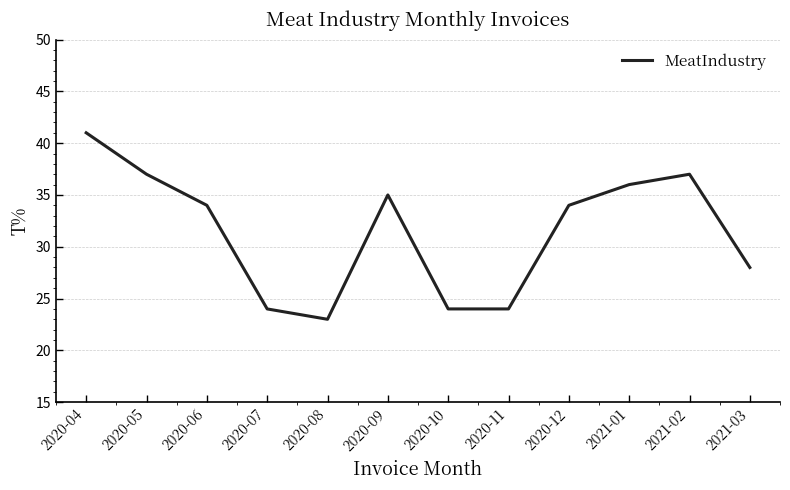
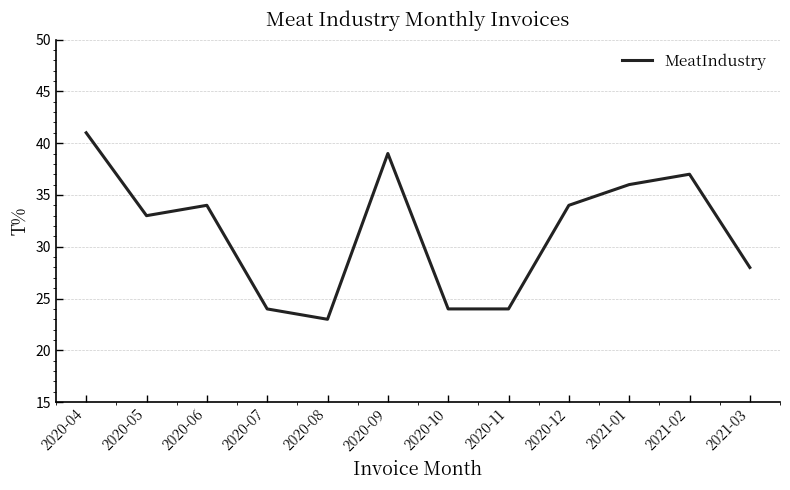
  {
    "2020-04": 41,
-   "2020-05": 37,
+   "2020-05": 33,
    "2020-06": 34,
    "2020-07": 24,
    "2020-08": 23,
-   "2020-09": 35,
+   "2020-09": 39,
    "2020-10": 24,
    "2020-11": 24,
    "2020-12": 34,
    "2021-01": 36,
    "2021-02": 37,
    "2021-03": 28
  }
